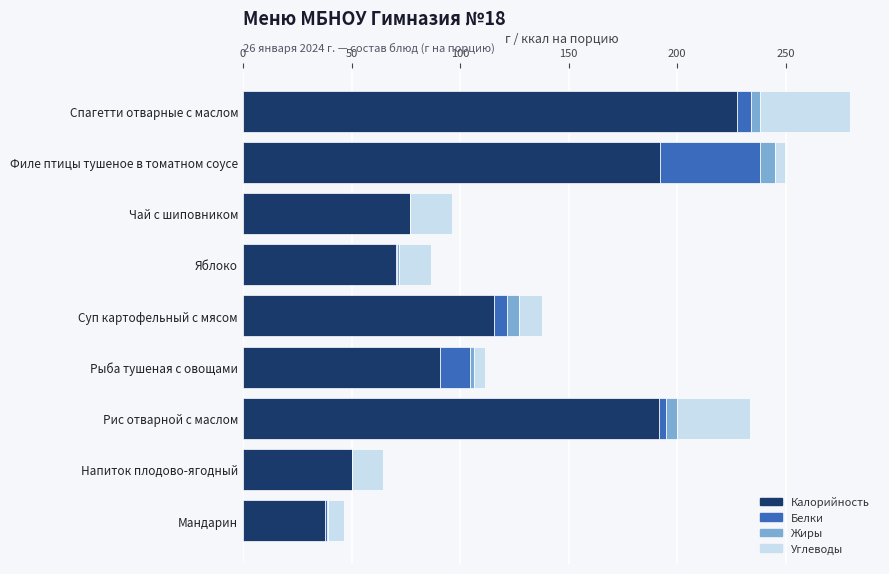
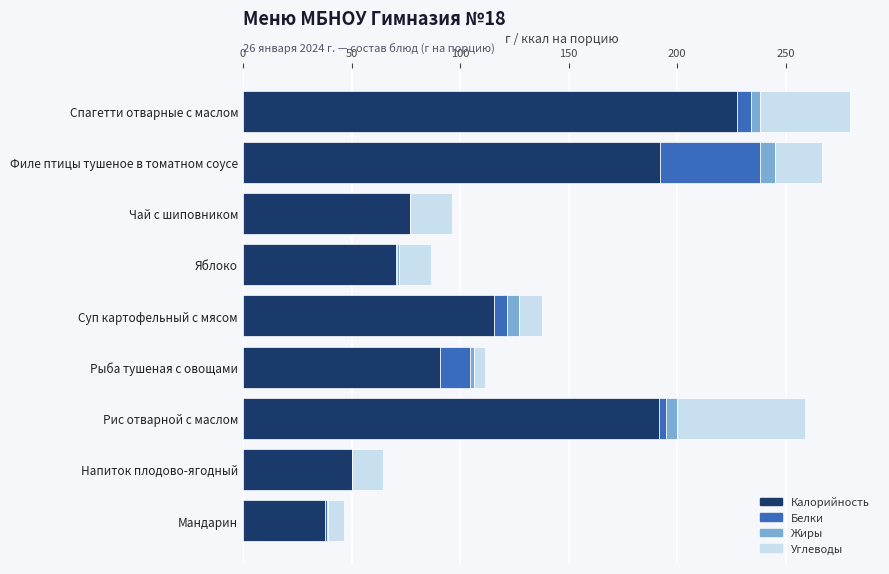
  {
    "Калорийность": {
      "Спагетти отварные с маслом": 227,
      "Филе птицы тушеное в томатном соусе": 192,
      "Чай с шиповником": 77,
      "Яблоко": 71,
      "Суп картофельный с мясом": 116,
      "Рыба тушеная с овощами": 91,
      "Рис отварной с маслом": 191,
      "Напиток плодово-ягодный": 50,
      "Мандарин": 38
    },
    "Белки": {
      "Спагетти отварные с маслом": 7,
      "Филе птицы тушеное в томатном соусе": 46,
      "Суп картофельный с мясом": 6,
      "Рыба тушеная с овощами": 14,
      "Рис отварной с маслом": 3,
      "Напиток плодово-ягодный": 0
    },
    "Жиры": {
      "Спагетти отварные с маслом": 4,
      "Филе птицы тушеное в томатном соусе": 7,
      "Чай с шиповником": 0,
      "Суп картофельный с мясом": 6,
      "Рыба тушеная с овощами": 2,
      "Рис отварной с маслом": 5,
      "Напиток плодово-ягодный": 0
    },
    "Углеводы": {
      "Спагетти отварные с маслом": 41,
-     "Филе птицы тушеное в томатном соусе": 4,
+     "Филе птицы тушеное в томатном соусе": 21,
      "Чай с шиповником": 19,
      "Яблоко": 15,
      "Суп картофельный с мясом": 11,
      "Рыба тушеная с овощами": 5,
-     "Рис отварной с маслом": 34,
+     "Рис отварной с маслом": 59,
      "Напиток плодово-ягодный": 14,
      "Мандарин": 8
    }
  }
